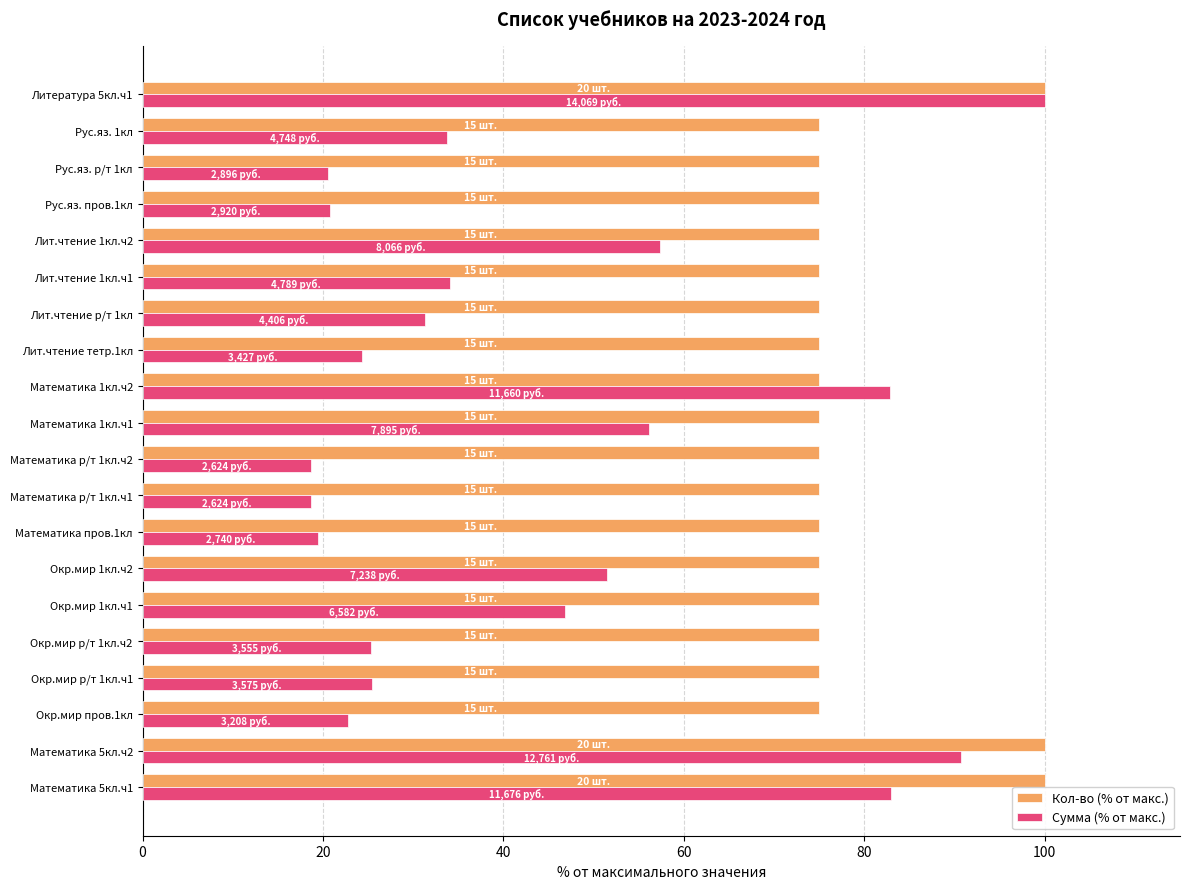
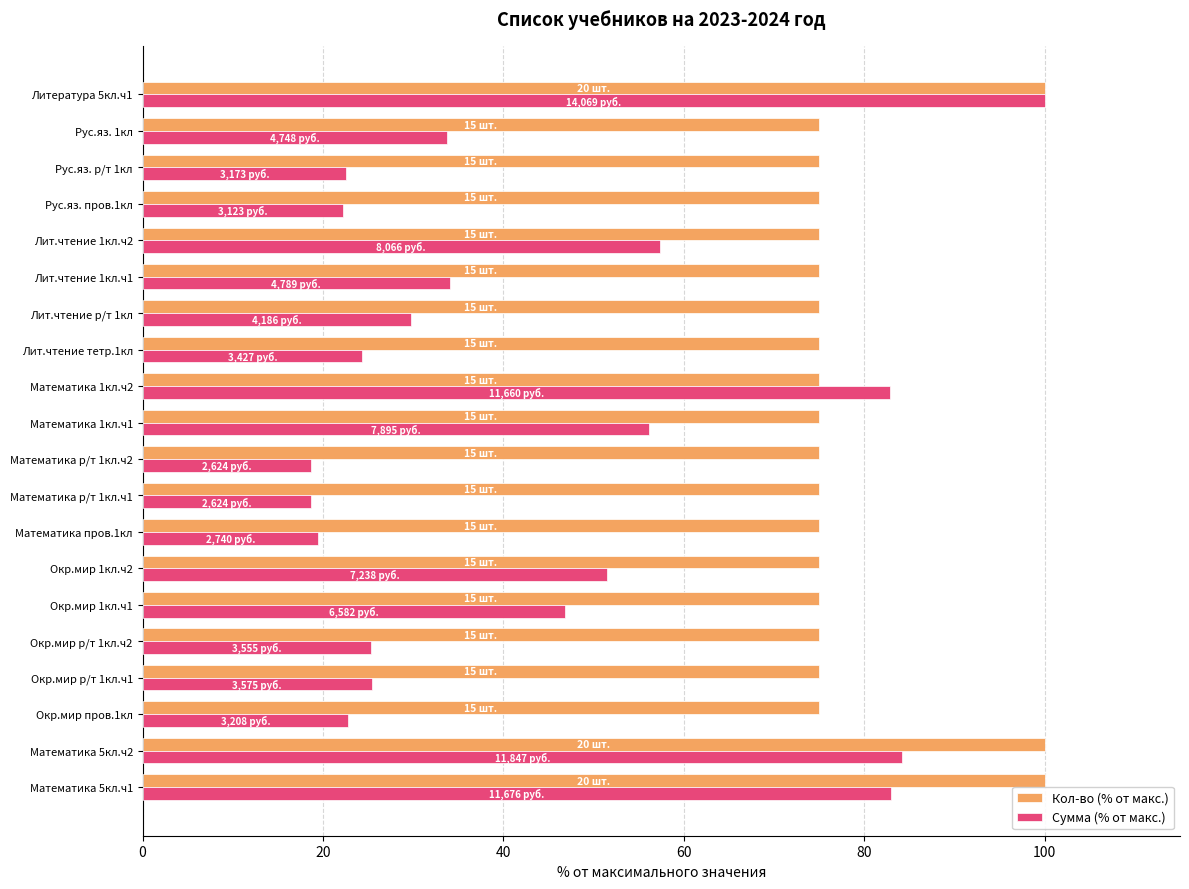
  {
    "Сумма (% от макс.)": {
-     "Рус.яз. р/т 1кл": "2,896",
-     "Рус.яз. пров.1кл": "2,920",
-     "Лит.чтение р/т 1кл": "4,406",
-     "Математика 5кл.ч2": "12,761"
+     "Рус.яз. р/т 1кл": "3,173",
+     "Рус.яз. пров.1кл": "3,123",
+     "Лит.чтение р/т 1кл": "4,186",
+     "Математика 5кл.ч2": "11,847"
    }
  }
